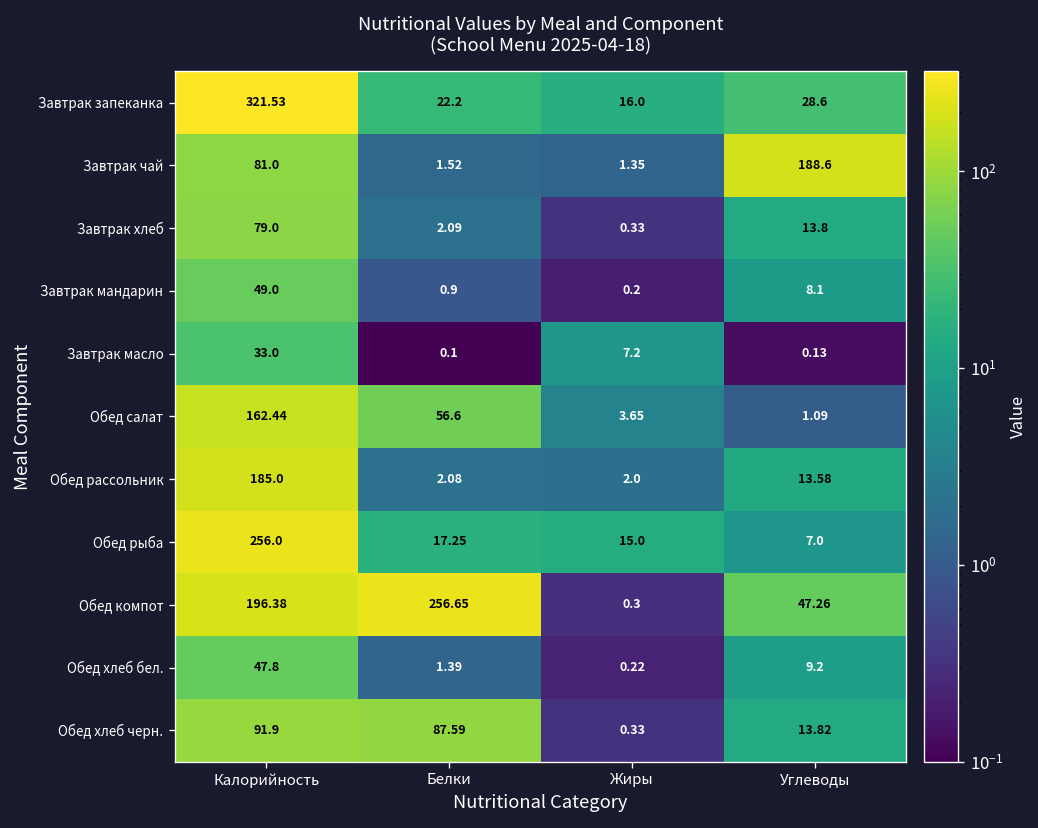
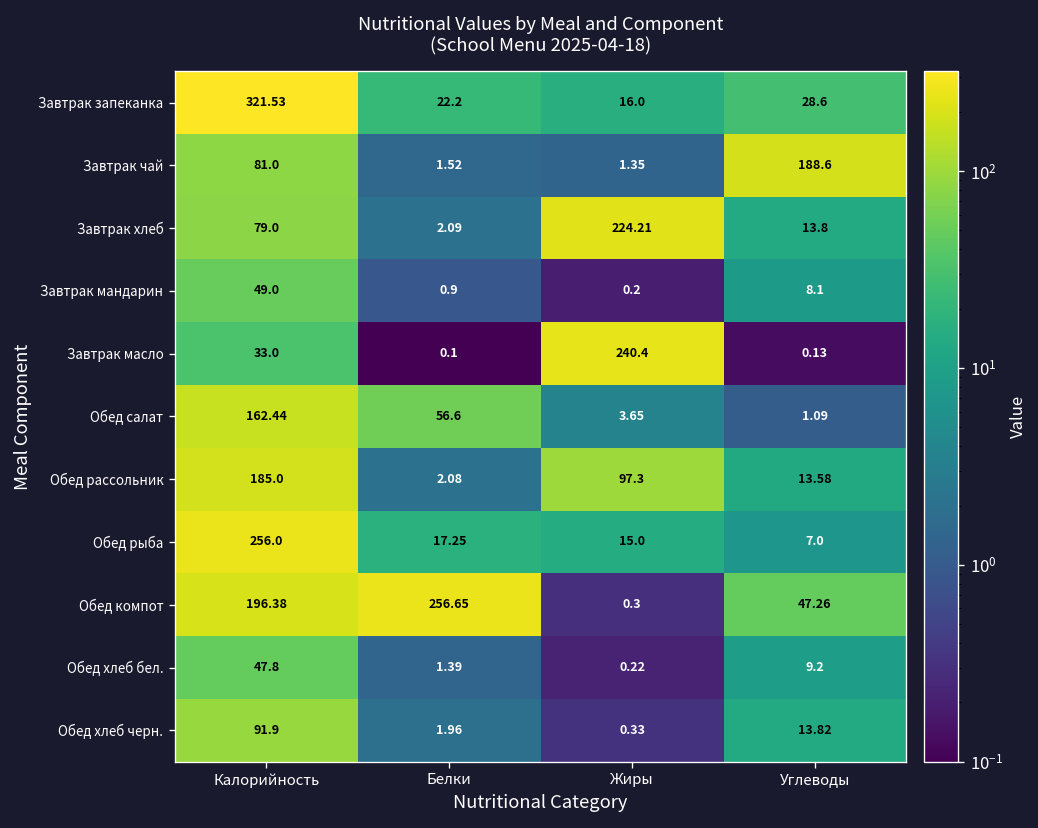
  {
    "Завтрак запеканка": {
      "Калорийность": 321.53,
      "Белки": 22.2,
      "Жиры": 16.0,
      "Углеводы": 28.6
    },
    "Завтрак чай": {
      "Калорийность": 81.0,
      "Белки": 1.52,
      "Жиры": 1.35,
      "Углеводы": 188.6
    },
    "Завтрак хлеб": {
      "Калорийность": 79.0,
      "Белки": 2.09,
-     "Жиры": 0.33,
+     "Жиры": 224.21,
      "Углеводы": 13.8
    },
    "Завтрак мандарин": {
      "Калорийность": 49.0,
      "Белки": 0.9,
      "Жиры": 0.2,
      "Углеводы": 8.1
    },
    "Завтрак масло": {
      "Калорийность": 33.0,
      "Белки": 0.1,
-     "Жиры": 7.2,
+     "Жиры": 240.4,
      "Углеводы": 0.13
    },
    "Обед салат": {
      "Калорийность": 162.44,
      "Белки": 56.6,
      "Жиры": 3.65,
      "Углеводы": 1.09
    },
    "Обед рассольник": {
      "Калорийность": 185.0,
      "Белки": 2.08,
-     "Жиры": 2.0,
+     "Жиры": 97.3,
      "Углеводы": 13.58
    },
    "Обед рыба": {
      "Калорийность": 256.0,
      "Белки": 17.25,
      "Жиры": 15.0,
      "Углеводы": 7.0
    },
    "Обед компот": {
      "Калорийность": 196.38,
      "Белки": 256.65,
      "Жиры": 0.3,
      "Углеводы": 47.26
    },
    "Обед хлеб бел.": {
      "Калорийность": 47.8,
      "Белки": 1.39,
      "Жиры": 0.22,
      "Углеводы": 9.2
    },
    "Обед хлеб черн.": {
      "Калорийность": 91.9,
-     "Белки": 87.59,
+     "Белки": 1.96,
      "Жиры": 0.33,
      "Углеводы": 13.82
    }
  }
